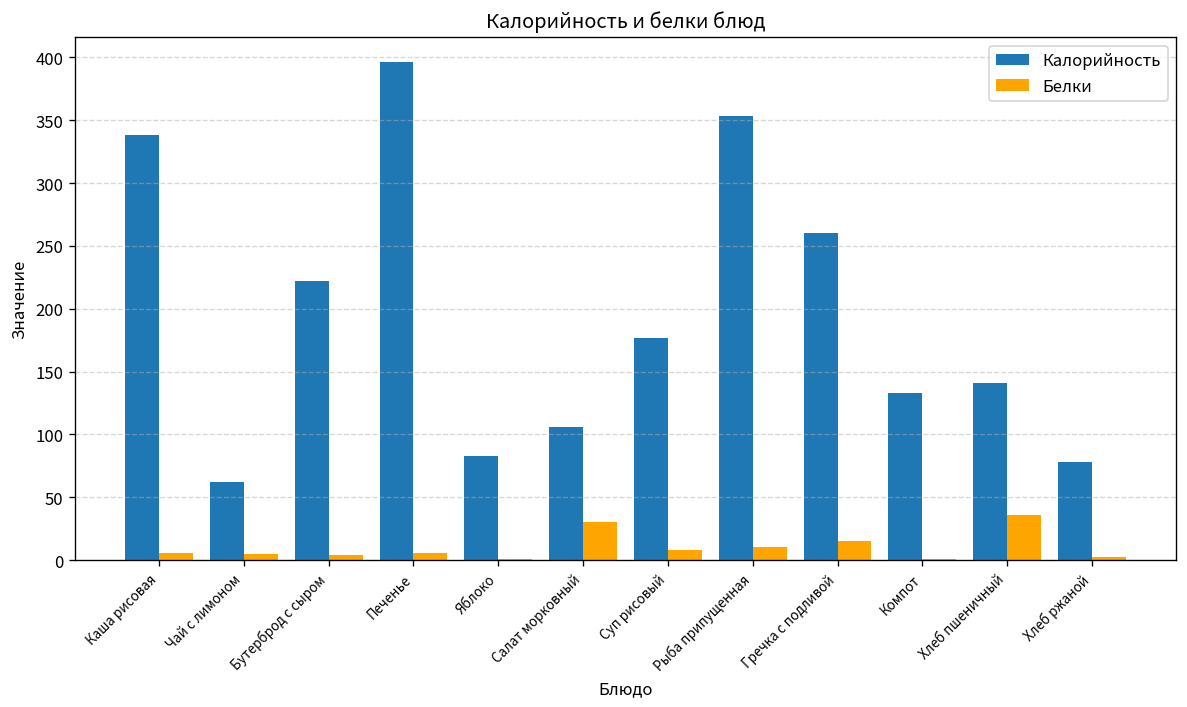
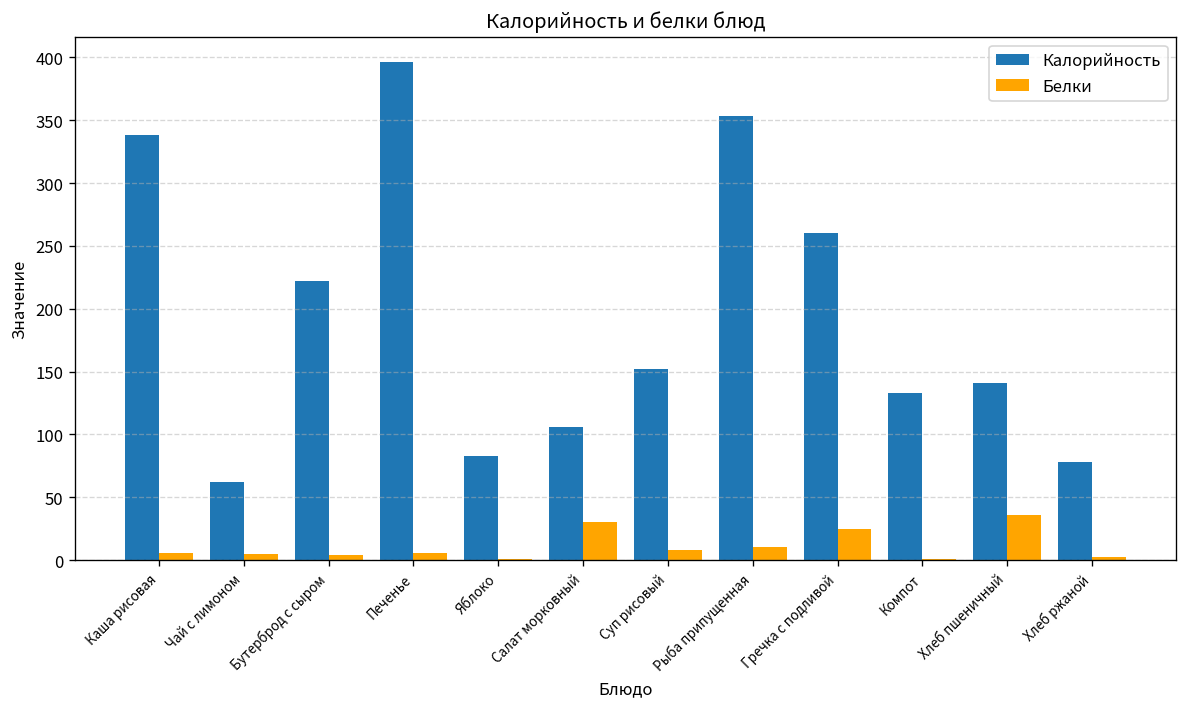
  {
    "Калорийность": {
      "Каша рисовая": 338,
      "Чай с лимоном": 62,
      "Бутерброд с сыром": 222,
      "Печенье": 396,
      "Яблоко": 83,
      "Салат морковный": 106,
-     "Суп рисовый": 176,
+     "Суп рисовый": 152,
      "Рыба припущенная": 353,
      "Гречка с подливой": 260,
      "Компот": 133,
      "Хлеб пшеничный": 141,
      "Хлеб ржаной": 78
    },
    "Белки": {
      "Каша рисовая": 6,
      "Чай с лимоном": 5,
      "Бутерброд с сыром": 4,
      "Печенье": 5,
      "Салат морковный": 31,
      "Суп рисовый": 8,
      "Рыба припущенная": 11,
-     "Гречка с подливой": 15,
+     "Гречка с подливой": 25,
      "Хлеб пшеничный": 36,
      "Хлеб ржаной": 3
    }
  }
